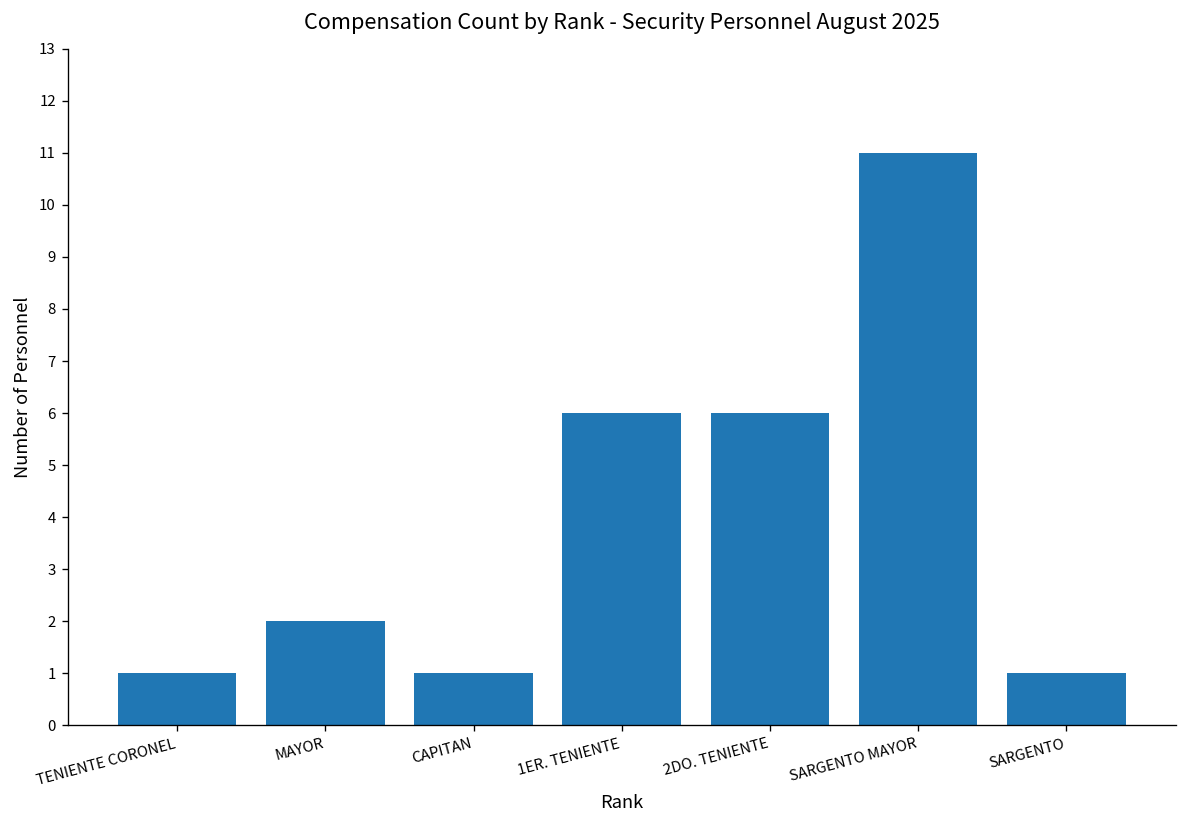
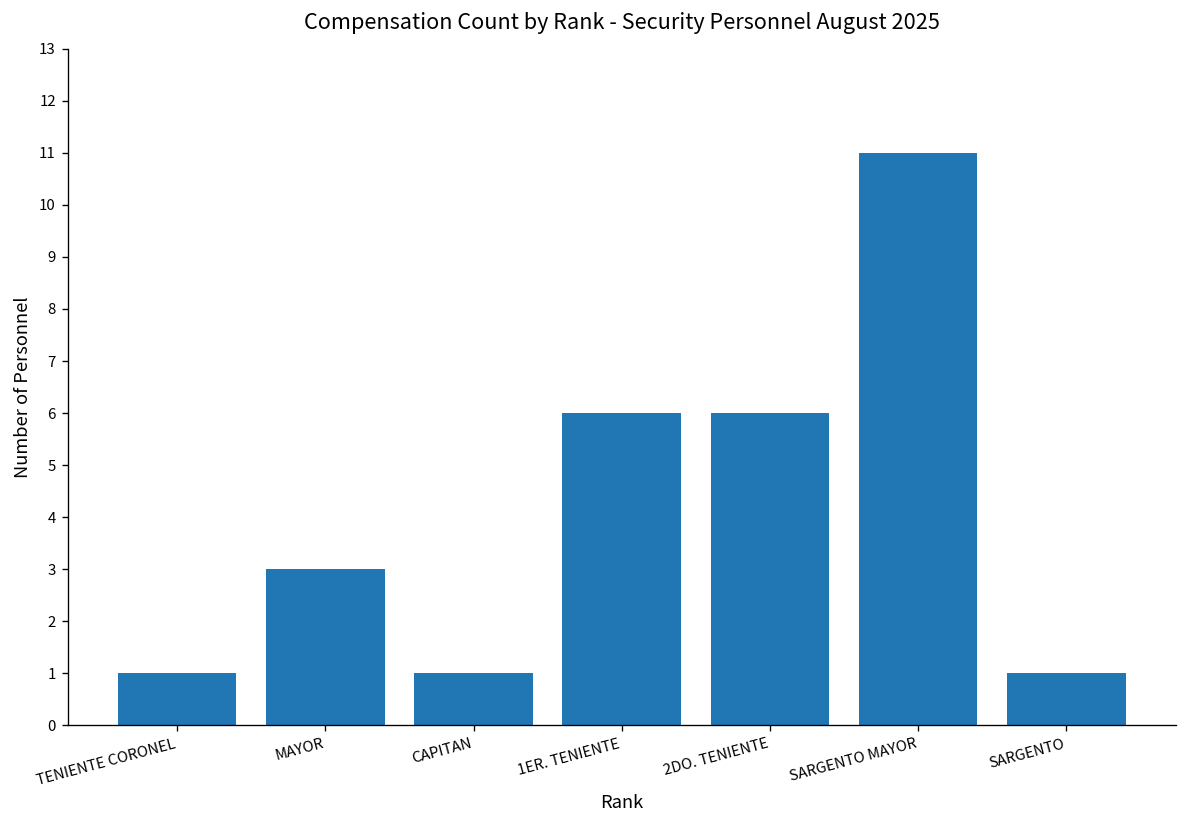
  {
    "TENIENTE CORONEL": 1,
-   "MAYOR": 2,
+   "MAYOR": 3,
    "CAPITAN": 1,
    "1ER. TENIENTE": 6,
    "2DO. TENIENTE": 6,
    "SARGENTO MAYOR": 11,
    "SARGENTO": 1
  }
